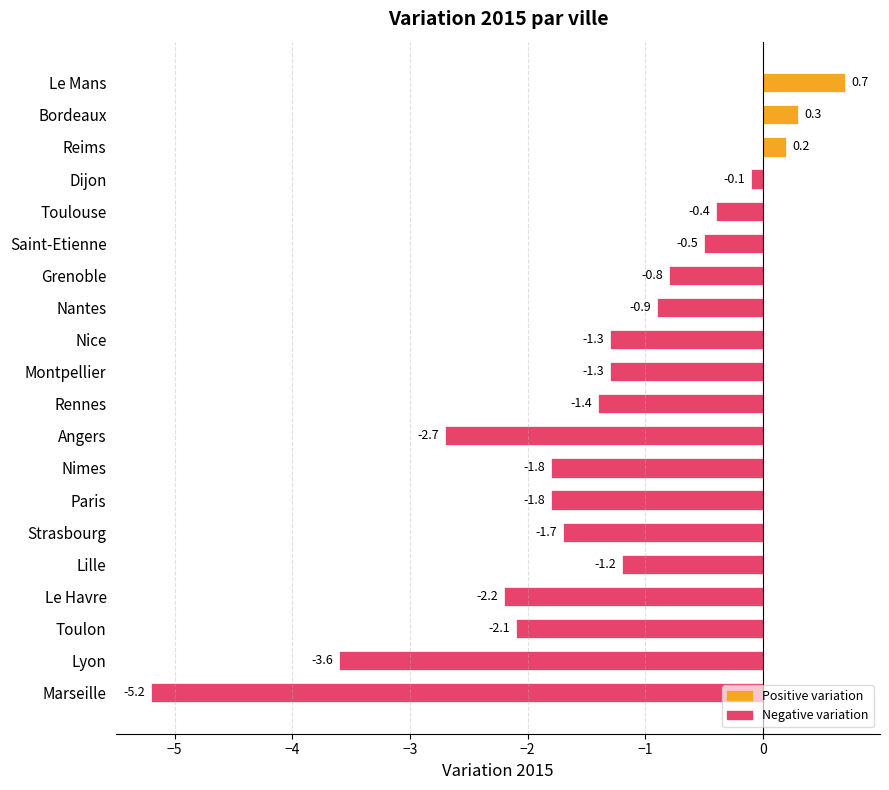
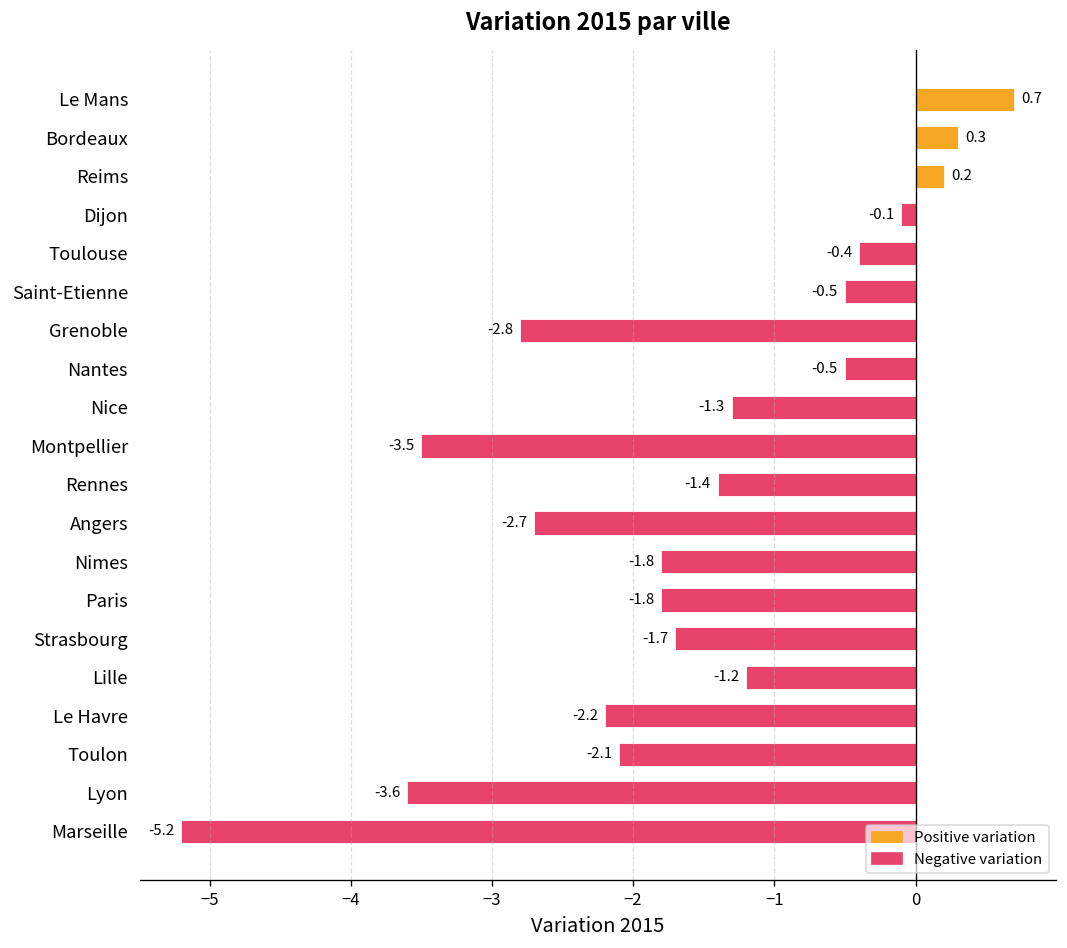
  {
    "Le Mans": 0.7,
    "Bordeaux": 0.3,
    "Reims": 0.2,
    "Dijon": -0.1,
    "Toulouse": -0.4,
    "Saint-Etienne": -0.5,
-   "Grenoble": -0.8,
-   "Nantes": -0.9,
+   "Grenoble": -2.8,
+   "Nantes": -0.5,
    "Nice": -1.3,
-   "Montpellier": -1.3,
+   "Montpellier": -3.5,
    "Rennes": -1.4,
    "Angers": -2.7,
    "Nimes": -1.8,
    "Paris": -1.8,
    "Strasbourg": -1.7,
    "Lille": -1.2,
    "Le Havre": -2.2,
    "Toulon": -2.1,
    "Lyon": -3.6,
    "Marseille": -5.2
  }
